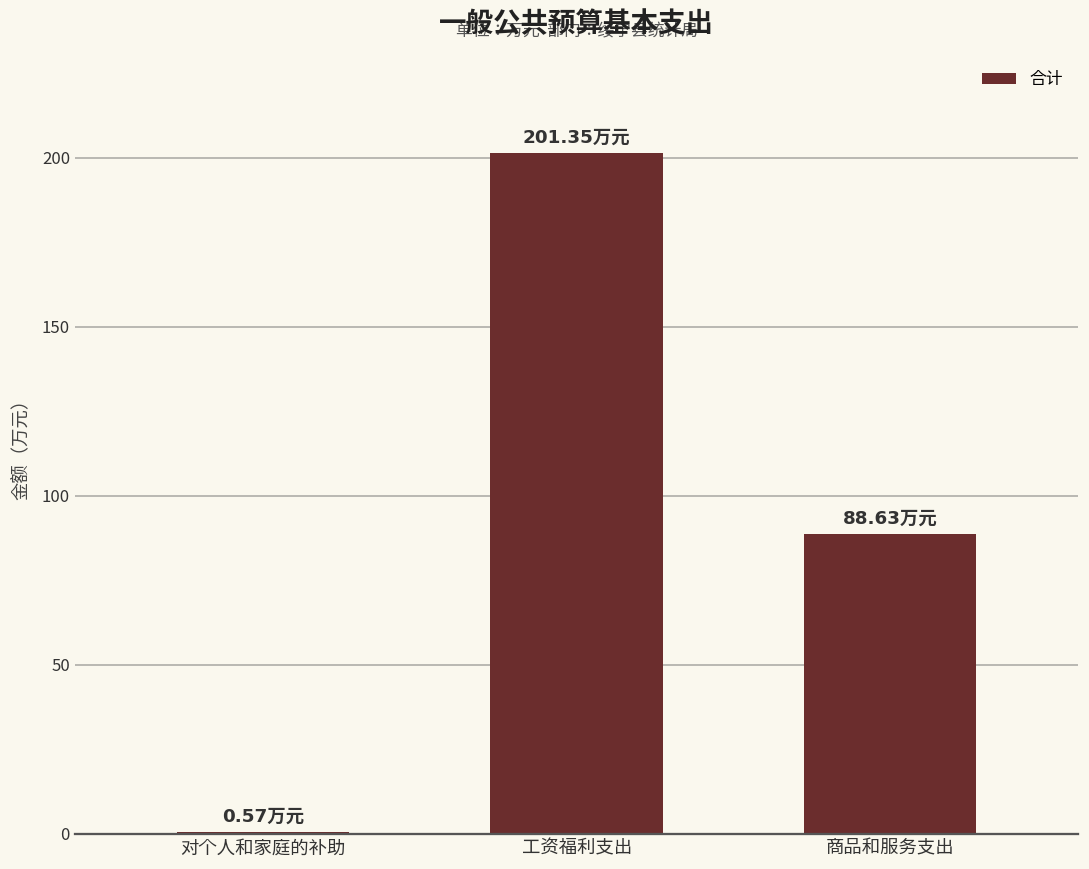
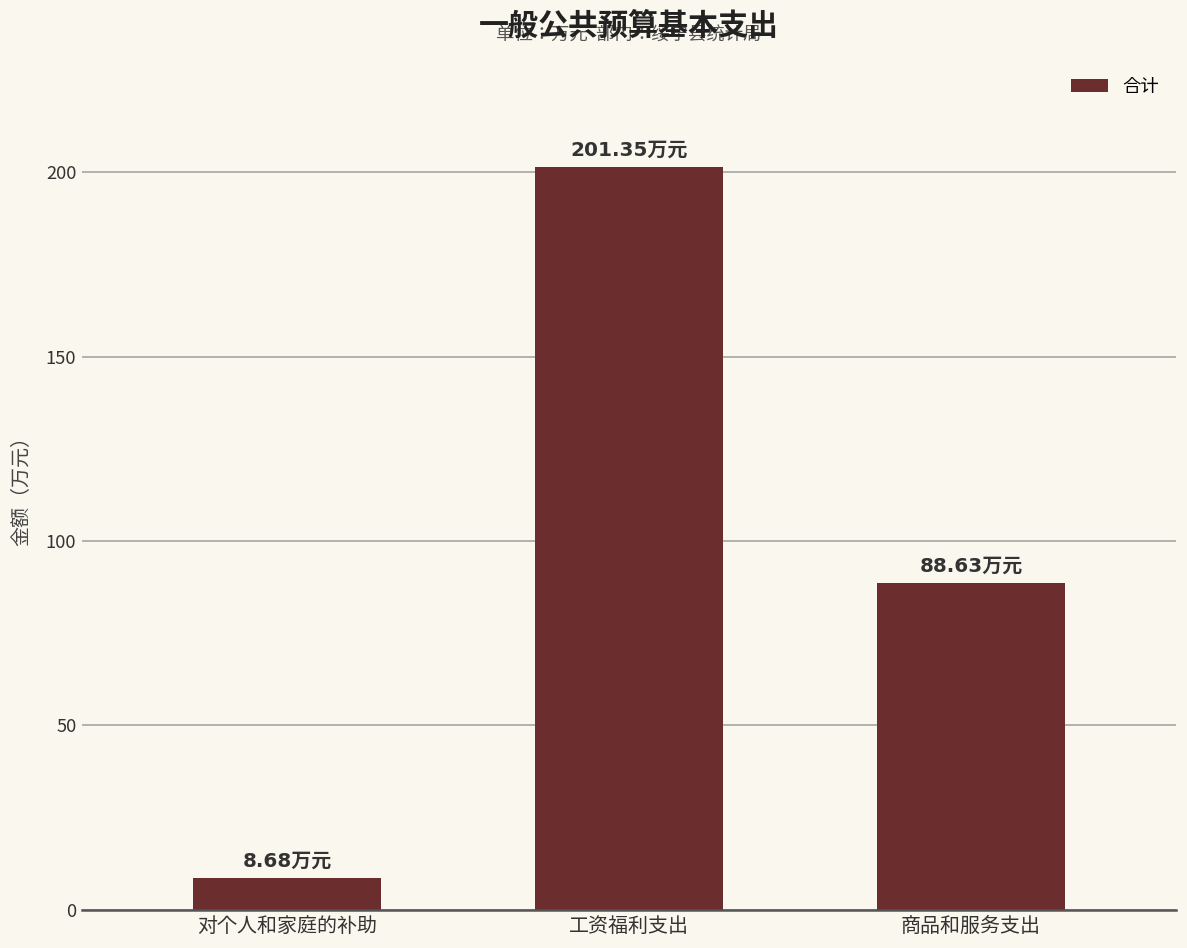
  {
-   "对个人和家庭的补助": 0.57,
+   "对个人和家庭的补助": 8.68,
    "工资福利支出": 201.35,
    "商品和服务支出": 88.63
  }
